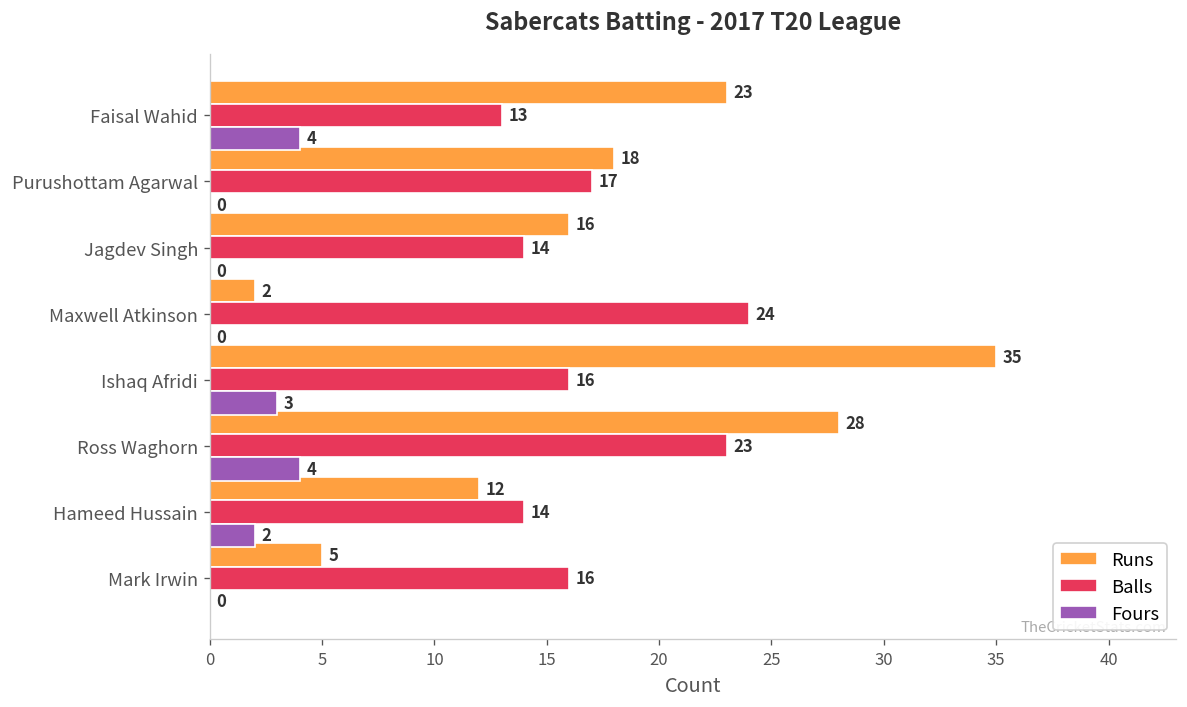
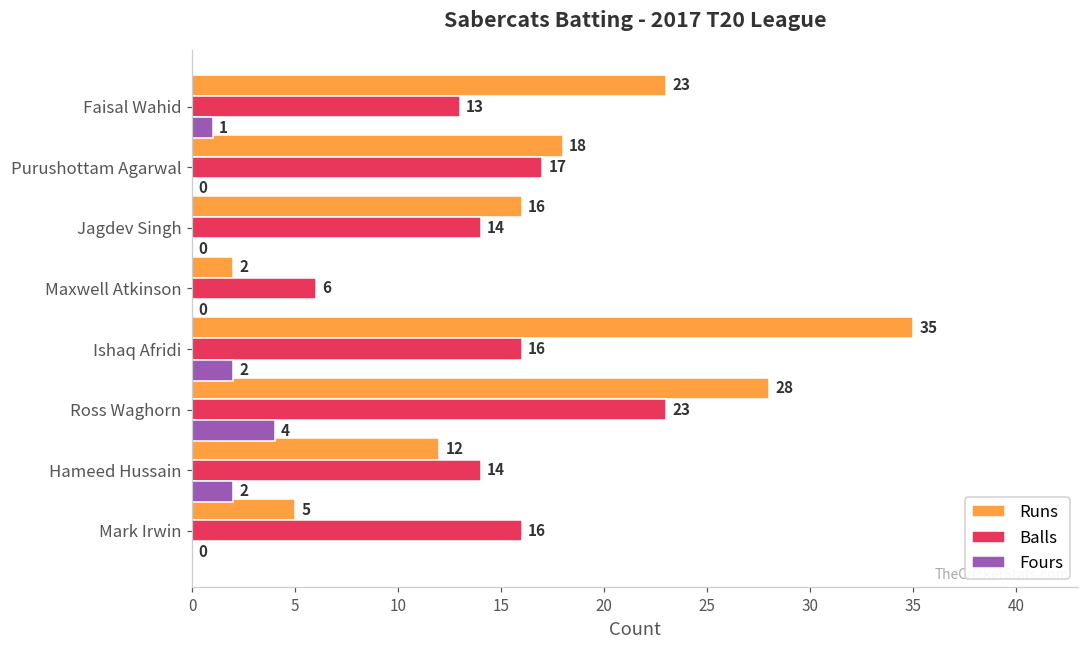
  {
    "Runs": {
      "Faisal Wahid": 23,
      "Purushottam Agarwal": 18,
      "Jagdev Singh": 16,
      "Maxwell Atkinson": 2,
      "Ishaq Afridi": 35,
      "Ross Waghorn": 28,
      "Hameed Hussain": 12,
      "Mark Irwin": 5
    },
    "Balls": {
      "Faisal Wahid": 13,
      "Purushottam Agarwal": 17,
      "Jagdev Singh": 14,
-     "Maxwell Atkinson": 24,
+     "Maxwell Atkinson": 6,
      "Ishaq Afridi": 16,
      "Ross Waghorn": 23,
      "Hameed Hussain": 14,
      "Mark Irwin": 16
    },
    "Fours": {
-     "Faisal Wahid": 4,
+     "Faisal Wahid": 1,
      "Purushottam Agarwal": 0,
      "Jagdev Singh": 0,
      "Maxwell Atkinson": 0,
-     "Ishaq Afridi": 3,
+     "Ishaq Afridi": 2,
      "Ross Waghorn": 4,
      "Hameed Hussain": 2,
      "Mark Irwin": 0
    }
  }
